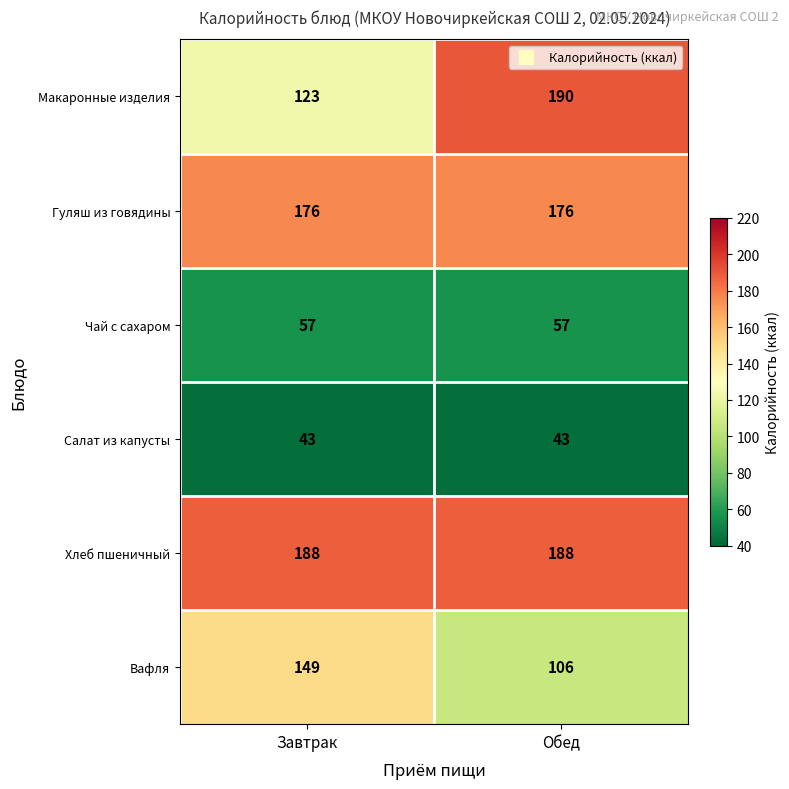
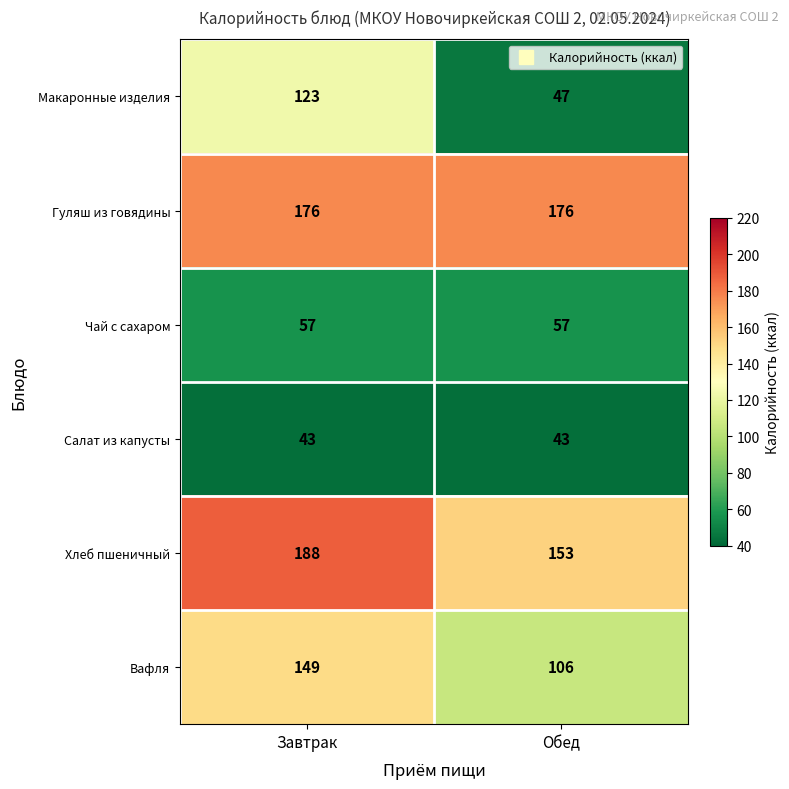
  {
    "Макаронные изделия": {
      "Завтрак": 123,
-     "Обед": 190
+     "Обед": 47
    },
    "Гуляш из говядины": {
      "Завтрак": 176,
      "Обед": 176
    },
    "Чай с сахаром": {
      "Завтрак": 57,
      "Обед": 57
    },
    "Салат из капусты": {
      "Завтрак": 43,
      "Обед": 43
    },
    "Хлеб пшеничный": {
      "Завтрак": 188,
-     "Обед": 188
+     "Обед": 153
    },
    "Вафля": {
      "Завтрак": 149,
      "Обед": 106
    }
  }
